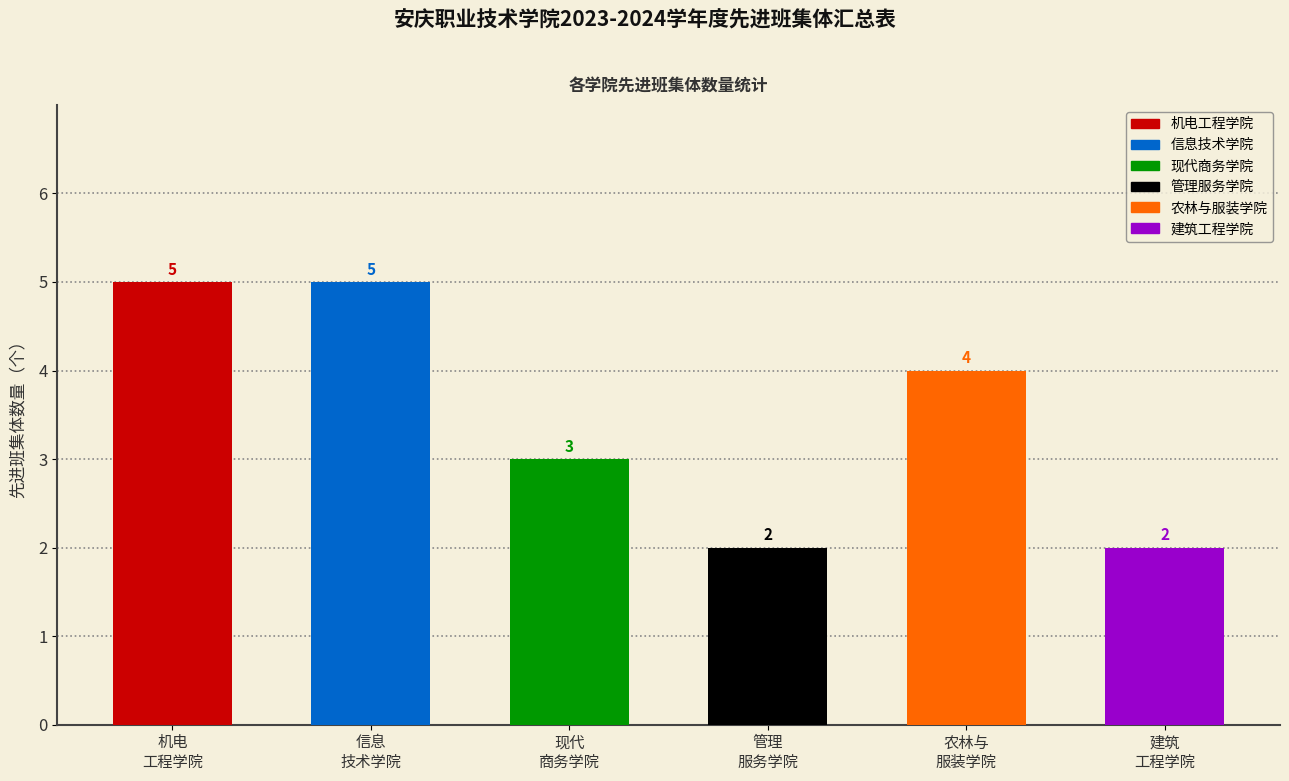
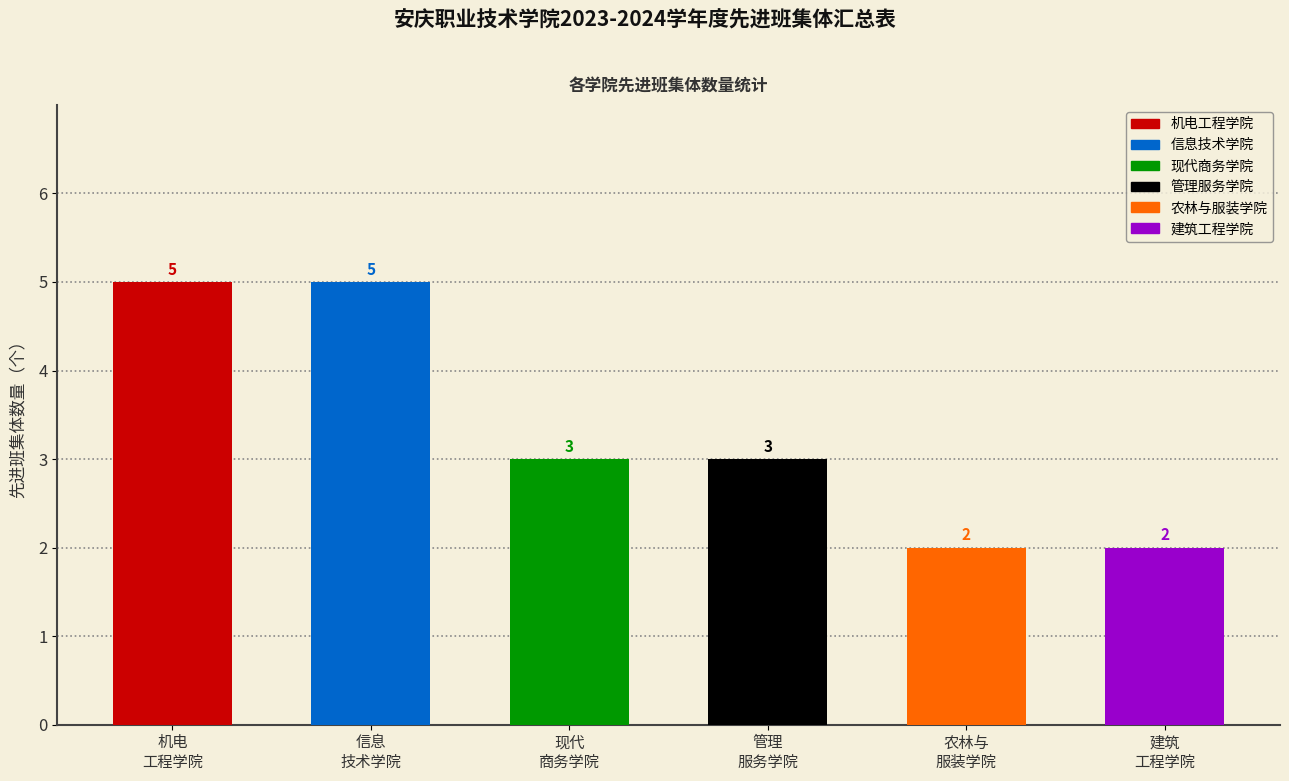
  {
    "机电 工程学院": 5,
    "信息 技术学院": 5,
    "现代 商务学院": 3,
-   "管理 服务学院": 2,
-   "农林与 服装学院": 4,
+   "管理 服务学院": 3,
+   "农林与 服装学院": 2,
    "建筑 工程学院": 2
  }
